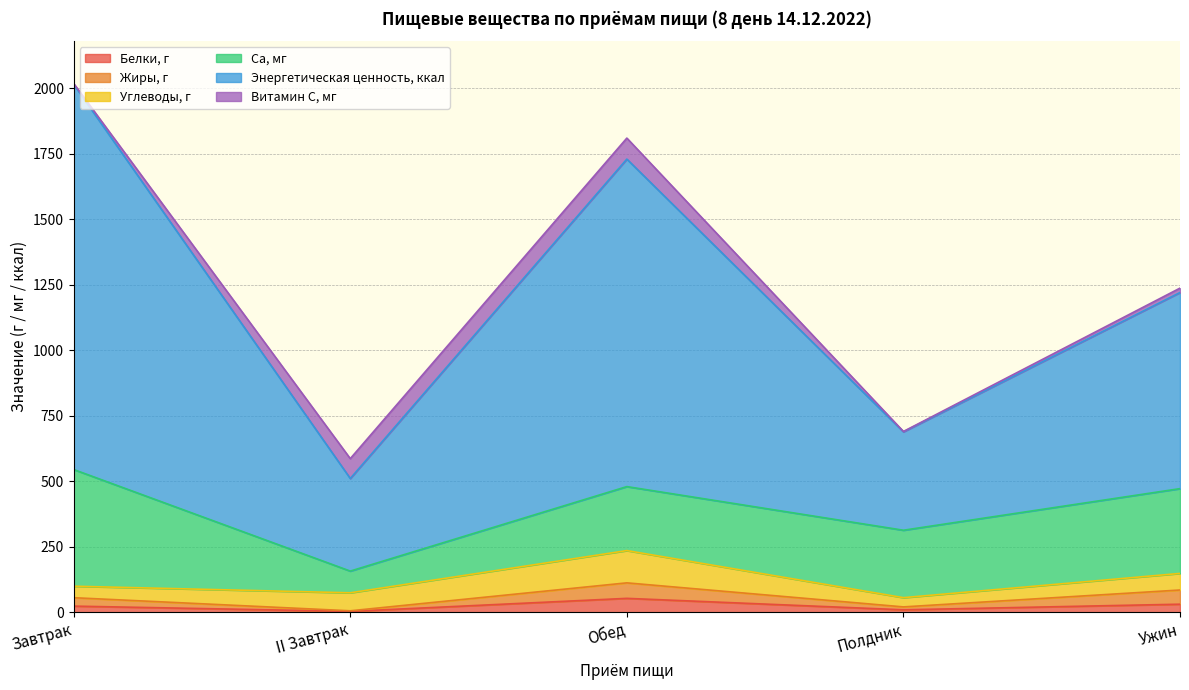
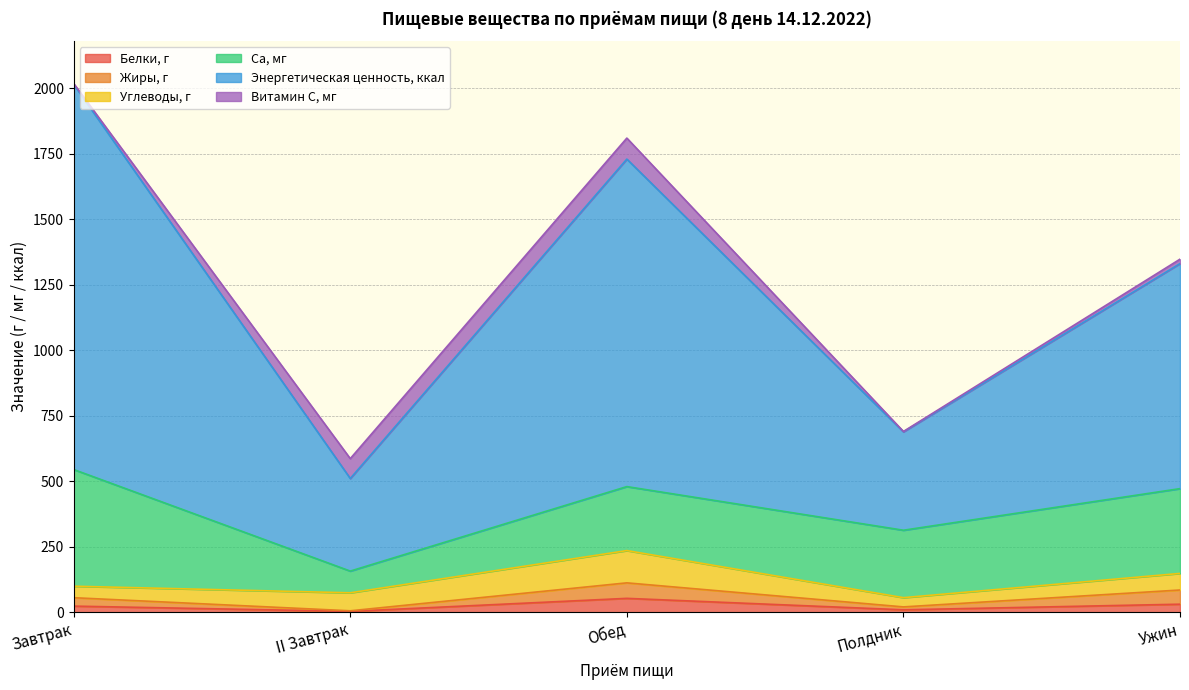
  {
    "Углеводы, г": {
      "Завтрак": 40,
      "II Завтрак": 70,
      "Обед": 120,
      "Полдник": 40,
      "Ужин": 60
    },
    "Са, мг": {
      "Завтрак": 450,
      "II Завтрак": 80,
      "Обед": 240,
      "Полдник": 260,
      "Ужин": 320
    },
    "Энергетическая ценность, ккал": {
      "II Завтрак": 350,
      "Обед": 1250,
-     "Ужин": 750
+     "Ужин": 860
    },
    "Витамин С, мг": {
      "II Завтрак": 80,
      "Обед": 80,
      "Ужин": 20
    }
  }
